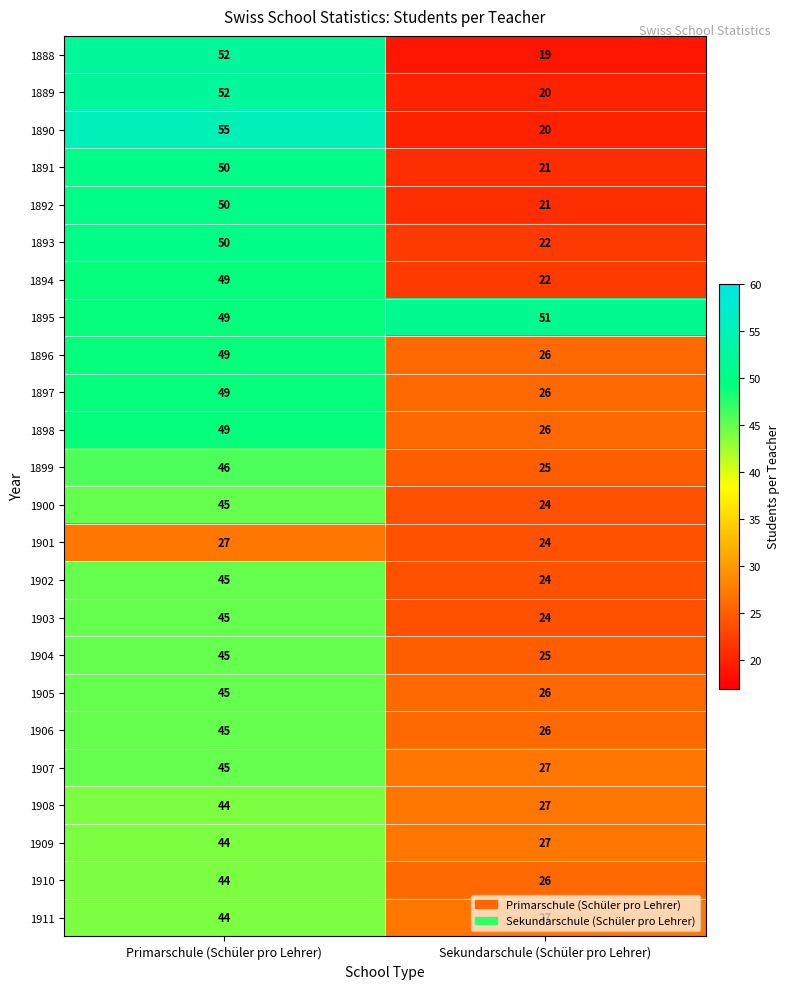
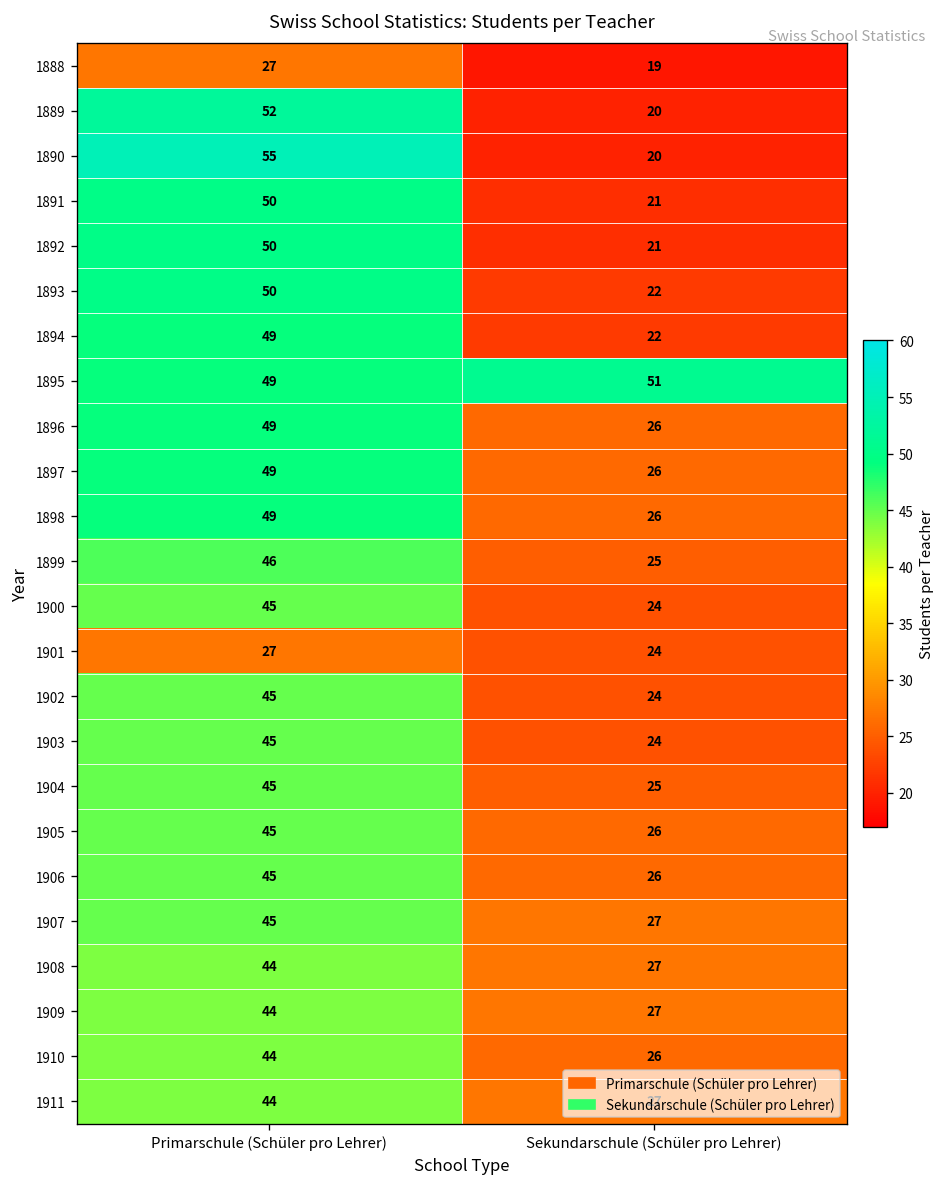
  {
    "1888": {
-     "Primarschule (Schüler pro Lehrer)": 52,
+     "Primarschule (Schüler pro Lehrer)": 27,
      "Sekundarschule (Schüler pro Lehrer)": 19
    },
    "1889": {
      "Primarschule (Schüler pro Lehrer)": 52,
      "Sekundarschule (Schüler pro Lehrer)": 20
    },
    "1890": {
      "Primarschule (Schüler pro Lehrer)": 55,
      "Sekundarschule (Schüler pro Lehrer)": 20
    },
    "1891": {
      "Primarschule (Schüler pro Lehrer)": 50,
      "Sekundarschule (Schüler pro Lehrer)": 21
    },
    "1892": {
      "Primarschule (Schüler pro Lehrer)": 50,
      "Sekundarschule (Schüler pro Lehrer)": 21
    },
    "1893": {
      "Primarschule (Schüler pro Lehrer)": 50,
      "Sekundarschule (Schüler pro Lehrer)": 22
    },
    "1894": {
      "Primarschule (Schüler pro Lehrer)": 49,
      "Sekundarschule (Schüler pro Lehrer)": 22
    },
    "1895": {
      "Primarschule (Schüler pro Lehrer)": 49,
      "Sekundarschule (Schüler pro Lehrer)": 51
    },
    "1896": {
      "Primarschule (Schüler pro Lehrer)": 49,
      "Sekundarschule (Schüler pro Lehrer)": 26
    },
    "1897": {
      "Primarschule (Schüler pro Lehrer)": 49,
      "Sekundarschule (Schüler pro Lehrer)": 26
    },
    "1898": {
      "Primarschule (Schüler pro Lehrer)": 49,
      "Sekundarschule (Schüler pro Lehrer)": 26
    },
    "1899": {
      "Primarschule (Schüler pro Lehrer)": 46,
      "Sekundarschule (Schüler pro Lehrer)": 25
    },
    "1900": {
      "Primarschule (Schüler pro Lehrer)": 45,
      "Sekundarschule (Schüler pro Lehrer)": 24
    },
    "1901": {
      "Primarschule (Schüler pro Lehrer)": 27,
      "Sekundarschule (Schüler pro Lehrer)": 24
    },
    "1902": {
      "Primarschule (Schüler pro Lehrer)": 45,
      "Sekundarschule (Schüler pro Lehrer)": 24
    },
    "1903": {
      "Primarschule (Schüler pro Lehrer)": 45,
      "Sekundarschule (Schüler pro Lehrer)": 24
    },
    "1904": {
      "Primarschule (Schüler pro Lehrer)": 45,
      "Sekundarschule (Schüler pro Lehrer)": 25
    },
    "1905": {
      "Primarschule (Schüler pro Lehrer)": 45,
      "Sekundarschule (Schüler pro Lehrer)": 26
    },
    "1906": {
      "Primarschule (Schüler pro Lehrer)": 45,
      "Sekundarschule (Schüler pro Lehrer)": 26
    },
    "1907": {
      "Primarschule (Schüler pro Lehrer)": 45,
      "Sekundarschule (Schüler pro Lehrer)": 27
    },
    "1908": {
      "Primarschule (Schüler pro Lehrer)": 44,
      "Sekundarschule (Schüler pro Lehrer)": 27
    },
    "1909": {
      "Primarschule (Schüler pro Lehrer)": 44,
      "Sekundarschule (Schüler pro Lehrer)": 27
    },
    "1910": {
      "Primarschule (Schüler pro Lehrer)": 44,
      "Sekundarschule (Schüler pro Lehrer)": 26
    },
    "1911": {
      "Primarschule (Schüler pro Lehrer)": 44
    }
  }
